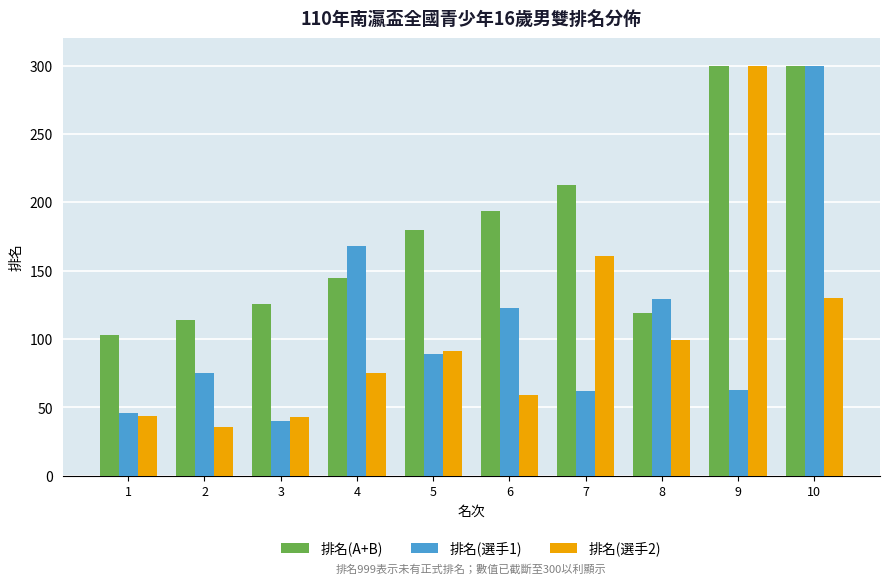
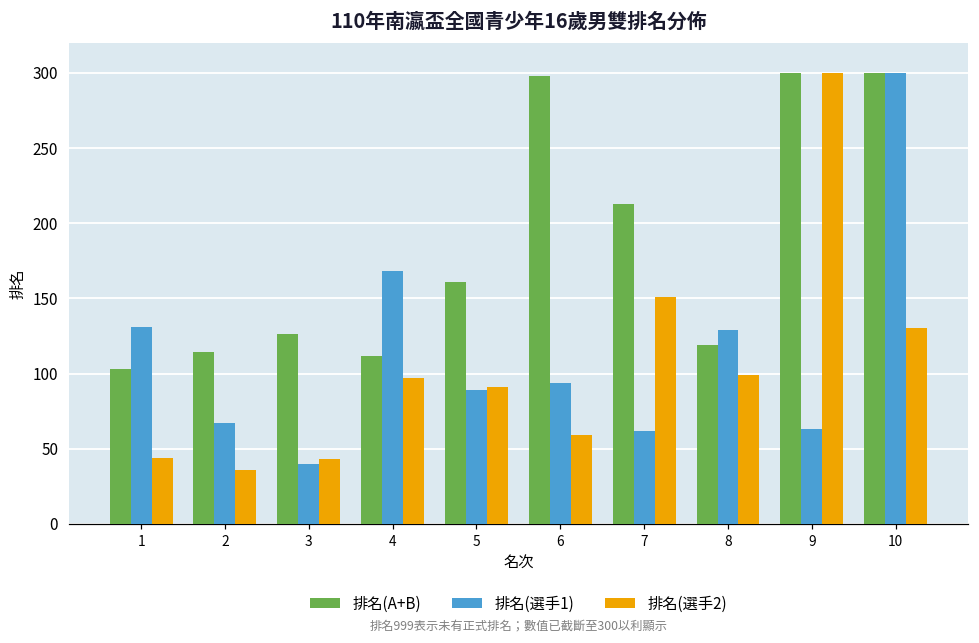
  {
    "排名(A+B)": {
      "1": 103,
      "2": 114,
      "3": 126,
-     "4": 145,
-     "5": 180,
-     "6": 194,
+     "4": 112,
+     "5": 161,
+     "6": 298,
      "7": 213,
      "8": 119,
      "9": 300,
      "10": 300
    },
    "排名(選手1)": {
-     "1": 46,
-     "2": 75,
+     "1": 131,
+     "2": 67,
      "3": 40,
      "4": 168,
      "5": 89,
-     "6": 123,
+     "6": 94,
      "7": 62,
      "8": 129,
      "9": 63,
      "10": 300
    },
    "排名(選手2)": {
      "1": 44,
      "2": 36,
      "3": 43,
-     "4": 75,
+     "4": 97,
      "5": 91,
      "6": 59,
-     "7": 161,
+     "7": 151,
      "8": 99,
      "9": 300,
      "10": 130
    }
  }
